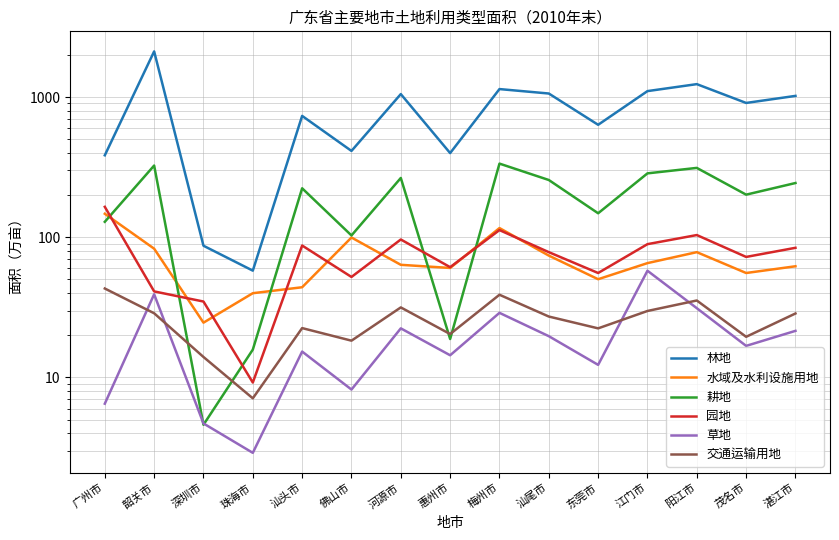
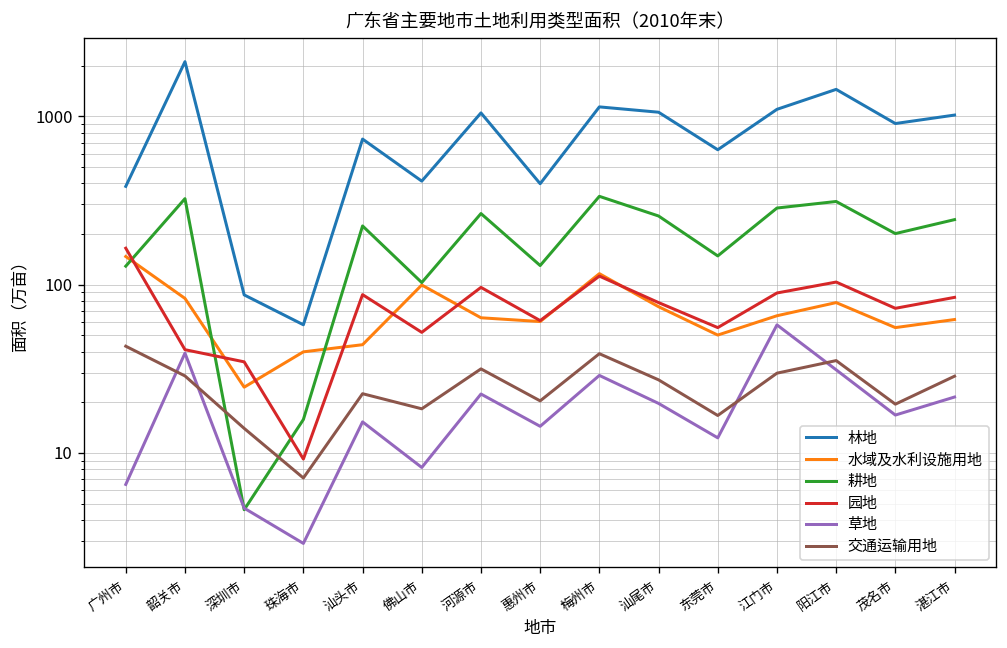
  {
    "林地": {
      "广州市": 380,
      "韶关市": 2100,
      "深圳市": 90,
      "珠海市": 58,
      "汕头市": 700,
      "佛山市": 410,
      "河源市": 1000,
      "惠州市": 400,
      "梅州市": 1100,
      "汕尾市": 1100,
      "东莞市": 600,
      "江门市": 1100,
-     "阳江市": 1200,
+     "阳江市": 1400,
      "茂名市": 900,
      "湛江市": 1000
    },
    "水域及水利设施用地": {
      "广州市": 150,
      "韶关市": 80,
      "深圳市": 25,
      "珠海市": 40,
      "汕头市": 44,
      "河源市": 60,
      "汕尾市": 70,
      "东莞市": 50,
      "江门市": 70,
      "阳江市": 80,
      "茂名市": 56,
      "湛江市": 60
    },
    "耕地": {
      "广州市": 130,
      "韶关市": 320,
      "珠海市": 16,
      "汕头市": 220,
      "河源市": 260,
-     "惠州市": 19,
+     "惠州市": 130,
      "梅州市": 340,
      "汕尾市": 260,
      "东莞市": 150,
      "江门市": 290,
      "阳江市": 310,
      "茂名市": 200,
      "湛江市": 240
    },
    "园地": {
      "广州市": 160,
      "韶关市": 41,
      "深圳市": 35,
      "珠海市": 9,
      "汕头市": 90,
      "佛山市": 52,
      "河源市": 100,
      "汕尾市": 80,
      "东莞市": 56,
      "江门市": 90,
      "阳江市": 100,
      "茂名市": 70,
      "湛江市": 80
    },
    "草地": {
      "广州市": 7,
      "韶关市": 39,
      "珠海市": 3,
      "汕头市": 15,
      "佛山市": 8,
      "河源市": 22,
      "惠州市": 14,
      "梅州市": 29,
      "汕尾市": 20,
      "东莞市": 12,
      "江门市": 58,
      "阳江市": 31,
      "茂名市": 17,
      "湛江市": 22
    },
    "交通运输用地": {
      "广州市": 43,
      "韶关市": 29,
      "深圳市": 14,
      "珠海市": 7,
      "汕头市": 23,
      "佛山市": 18,
      "河源市": 32,
      "惠州市": 20,
      "梅州市": 39,
      "汕尾市": 27,
-     "东莞市": 22,
+     "东莞市": 17,
      "江门市": 30,
      "阳江市": 35,
      "茂名市": 20,
      "湛江市": 29
    }
  }
